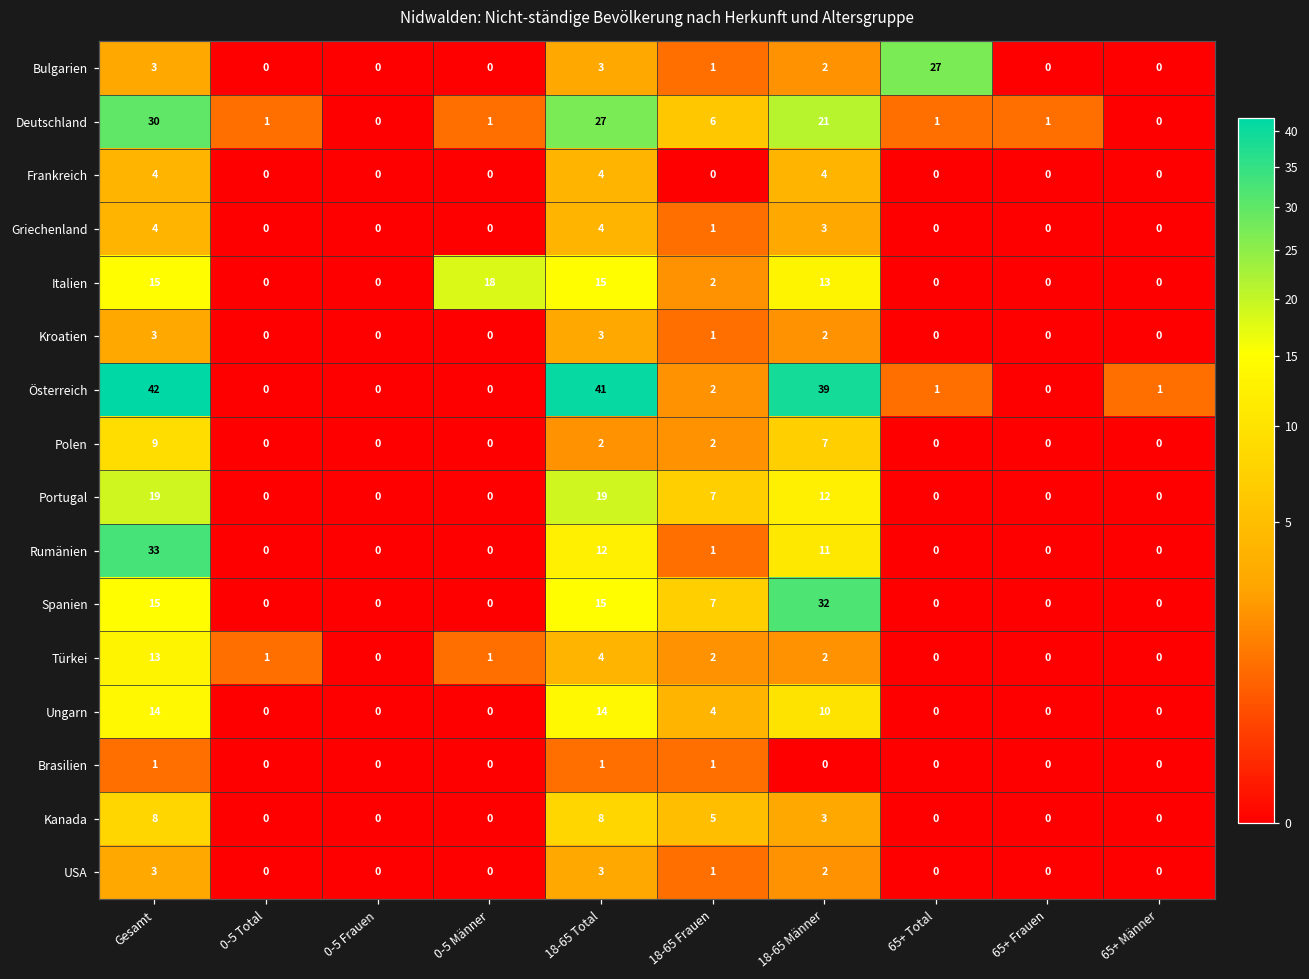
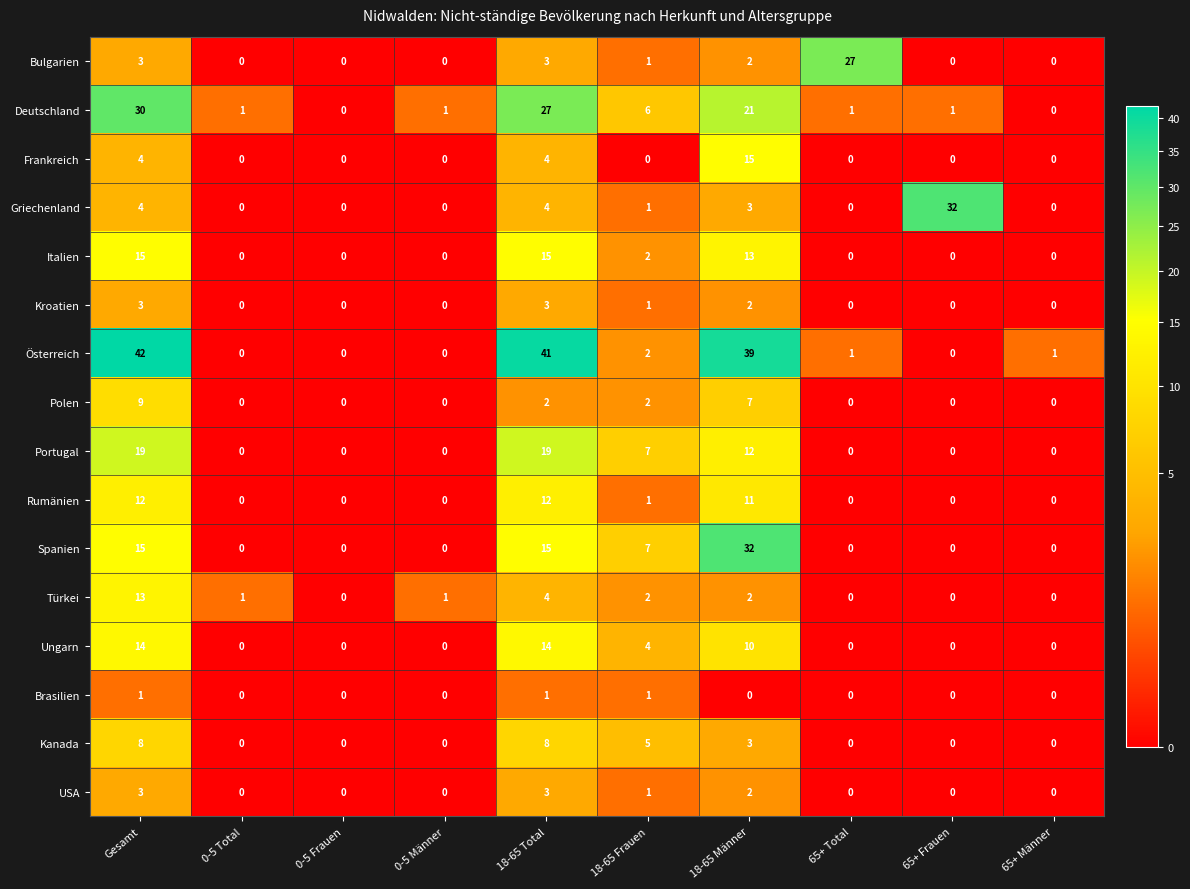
  {
    "Bulgarien": {
      "Gesamt": 3,
      "0-5 Total": 0,
      "0-5 Frauen": 0,
      "0-5 Männer": 0,
      "18-65 Total": 3,
      "18-65 Frauen": 1,
      "18-65 Männer": 2,
      "65+ Total": 27,
      "65+ Frauen": 0,
      "65+ Männer": 0
    },
    "Deutschland": {
      "Gesamt": 30,
      "0-5 Total": 1,
      "0-5 Frauen": 0,
      "0-5 Männer": 1,
      "18-65 Total": 27,
      "18-65 Frauen": 6,
      "18-65 Männer": 21,
      "65+ Total": 1,
      "65+ Frauen": 1,
      "65+ Männer": 0
    },
    "Frankreich": {
      "Gesamt": 4,
      "0-5 Total": 0,
      "0-5 Frauen": 0,
      "0-5 Männer": 0,
      "18-65 Total": 4,
      "18-65 Frauen": 0,
-     "18-65 Männer": 4,
+     "18-65 Männer": 15,
      "65+ Total": 0,
      "65+ Frauen": 0,
      "65+ Männer": 0
    },
    "Griechenland": {
      "Gesamt": 4,
      "0-5 Total": 0,
      "0-5 Frauen": 0,
      "0-5 Männer": 0,
      "18-65 Total": 4,
      "18-65 Frauen": 1,
      "18-65 Männer": 3,
      "65+ Total": 0,
-     "65+ Frauen": 0,
+     "65+ Frauen": 32,
      "65+ Männer": 0
    },
    "Italien": {
      "Gesamt": 15,
      "0-5 Total": 0,
      "0-5 Frauen": 0,
-     "0-5 Männer": 18,
+     "0-5 Männer": 0,
      "18-65 Total": 15,
      "18-65 Frauen": 2,
      "18-65 Männer": 13,
      "65+ Total": 0,
      "65+ Frauen": 0,
      "65+ Männer": 0
    },
    "Kroatien": {
      "Gesamt": 3,
      "0-5 Total": 0,
      "0-5 Frauen": 0,
      "0-5 Männer": 0,
      "18-65 Total": 3,
      "18-65 Frauen": 1,
      "18-65 Männer": 2,
      "65+ Total": 0,
      "65+ Frauen": 0,
      "65+ Männer": 0
    },
    "Österreich": {
      "Gesamt": 42,
      "0-5 Total": 0,
      "0-5 Frauen": 0,
      "0-5 Männer": 0,
      "18-65 Total": 41,
      "18-65 Frauen": 2,
      "18-65 Männer": 39,
      "65+ Total": 1,
      "65+ Frauen": 0,
      "65+ Männer": 1
    },
    "Polen": {
      "Gesamt": 9,
      "0-5 Total": 0,
      "0-5 Frauen": 0,
      "0-5 Männer": 0,
      "18-65 Total": 2,
      "18-65 Frauen": 2,
      "18-65 Männer": 7,
      "65+ Total": 0,
      "65+ Frauen": 0,
      "65+ Männer": 0
    },
    "Portugal": {
      "Gesamt": 19,
      "0-5 Total": 0,
      "0-5 Frauen": 0,
      "0-5 Männer": 0,
      "18-65 Total": 19,
      "18-65 Frauen": 7,
      "18-65 Männer": 12,
      "65+ Total": 0,
      "65+ Frauen": 0,
      "65+ Männer": 0
    },
    "Rumänien": {
-     "Gesamt": 33,
+     "Gesamt": 12,
      "0-5 Total": 0,
      "0-5 Frauen": 0,
      "0-5 Männer": 0,
      "18-65 Total": 12,
      "18-65 Frauen": 1,
      "18-65 Männer": 11,
      "65+ Total": 0,
      "65+ Frauen": 0,
      "65+ Männer": 0
    },
    "Spanien": {
      "Gesamt": 15,
      "0-5 Total": 0,
      "0-5 Frauen": 0,
      "0-5 Männer": 0,
      "18-65 Total": 15,
      "18-65 Frauen": 7,
      "18-65 Männer": 32,
      "65+ Total": 0,
      "65+ Frauen": 0,
      "65+ Männer": 0
    },
    "Türkei": {
      "Gesamt": 13,
      "0-5 Total": 1,
      "0-5 Frauen": 0,
      "0-5 Männer": 1,
      "18-65 Total": 4,
      "18-65 Frauen": 2,
      "18-65 Männer": 2,
      "65+ Total": 0,
      "65+ Frauen": 0,
      "65+ Männer": 0
    },
    "Ungarn": {
      "Gesamt": 14,
      "0-5 Total": 0,
      "0-5 Frauen": 0,
      "0-5 Männer": 0,
      "18-65 Total": 14,
      "18-65 Frauen": 4,
      "18-65 Männer": 10,
      "65+ Total": 0,
      "65+ Frauen": 0,
      "65+ Männer": 0
    },
    "Brasilien": {
      "Gesamt": 1,
      "0-5 Total": 0,
      "0-5 Frauen": 0,
      "0-5 Männer": 0,
      "18-65 Total": 1,
      "18-65 Frauen": 1,
      "18-65 Männer": 0,
      "65+ Total": 0,
      "65+ Frauen": 0,
      "65+ Männer": 0
    },
    "Kanada": {
      "Gesamt": 8,
      "0-5 Total": 0,
      "0-5 Frauen": 0,
      "0-5 Männer": 0,
      "18-65 Total": 8,
      "18-65 Frauen": 5,
      "18-65 Männer": 3,
      "65+ Total": 0,
      "65+ Frauen": 0,
      "65+ Männer": 0
    },
    "USA": {
      "Gesamt": 3,
      "0-5 Total": 0,
      "0-5 Frauen": 0,
      "0-5 Männer": 0,
      "18-65 Total": 3,
      "18-65 Frauen": 1,
      "18-65 Männer": 2,
      "65+ Total": 0,
      "65+ Frauen": 0,
      "65+ Männer": 0
    }
  }
